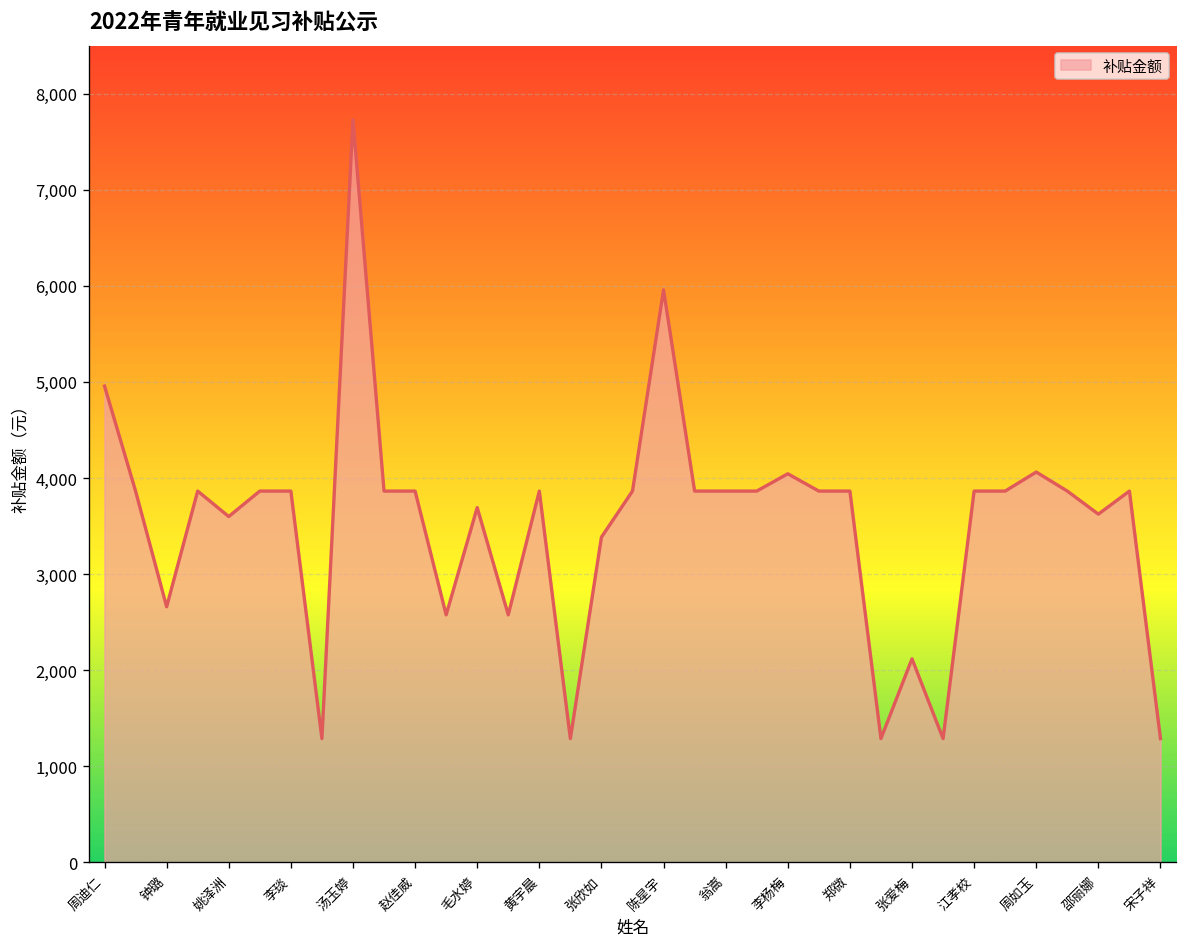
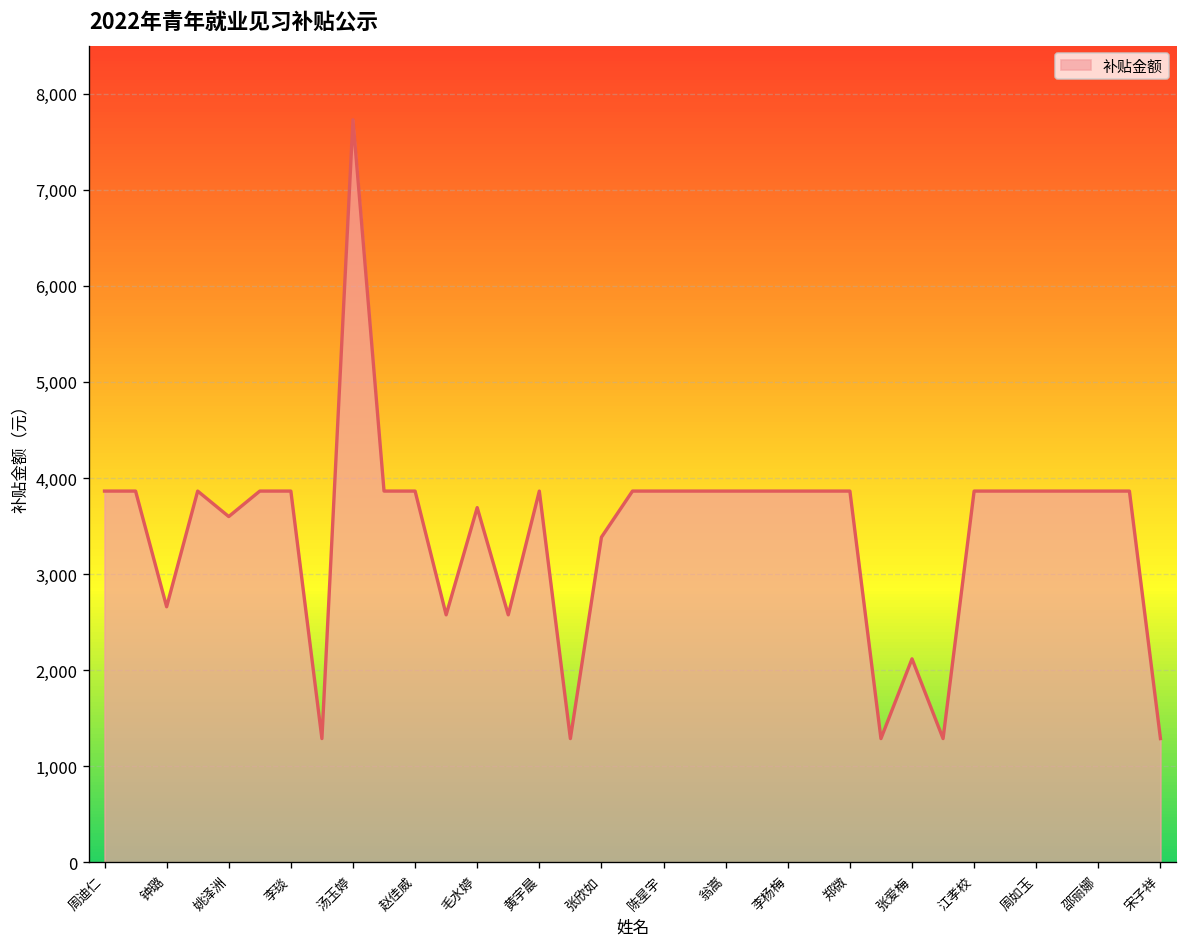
  {
-   "周迪仁": "5,000",
+   "周迪仁": "3,900",
    "钟璐": "2,700",
    "姚泽洲": "3,600",
    "李琰": "3,900",
    "汤玉婷": "7,700",
    "赵佳威": "3,900",
    "毛水婷": "3,700",
    "黄宇晨": "3,900",
    "张欣如": "3,400",
-   "陈星宇": "6,000",
+   "陈星宇": "3,900",
    "翁嵩": "3,900",
-   "李杨梅": "4,000",
+   "李杨梅": "3,900",
    "郑微": "3,900",
    "张爱梅": "2,100",
    "江孝校": "3,900",
-   "周如玉": "4,100",
-   "邵丽娜": "3,600",
+   "周如玉": "3,900",
+   "邵丽娜": "3,900",
    "宋子祥": "1,300"
  }
